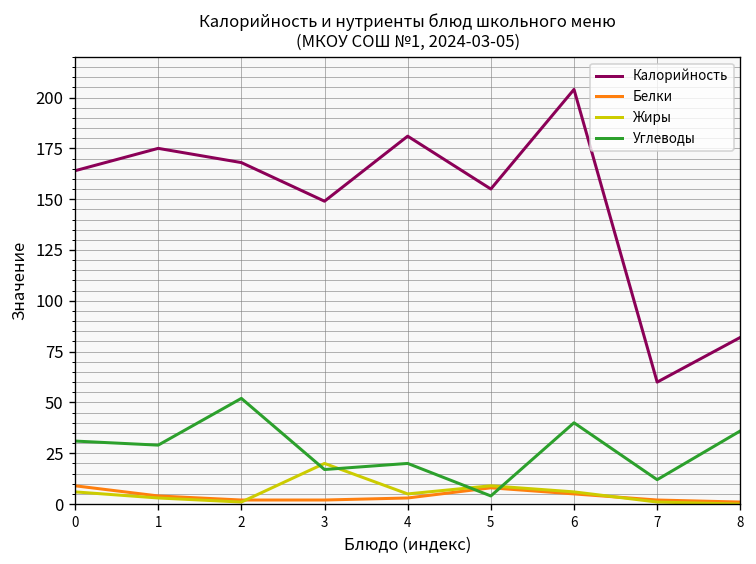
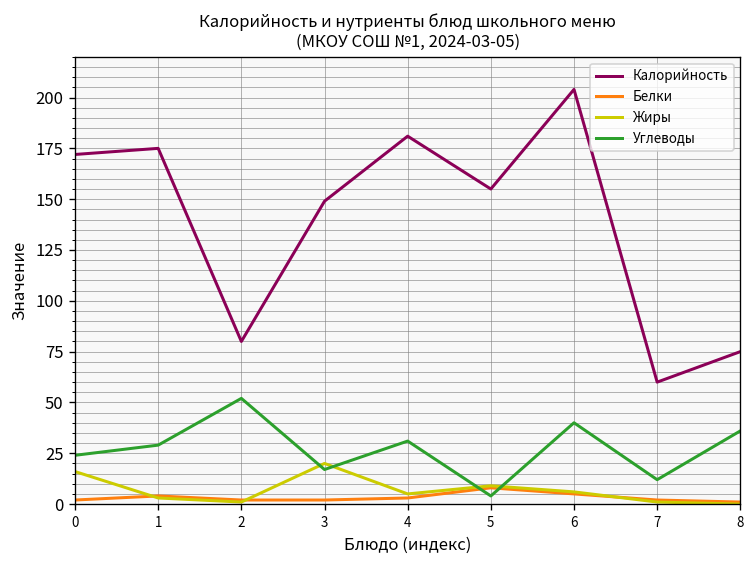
  {
    "Калорийность": {
-     "0": 164,
+     "0": 172,
      "1": 175,
-     "2": 168,
+     "2": 80,
      "3": 149,
      "4": 181,
      "5": 155,
      "6": 204,
      "7": 60,
-     "8": 82
+     "8": 75
    },
    "Белки": {
-     "0": 9,
+     "0": 2,
      "3": 2,
      "4": 3
    },
    "Жиры": {
-     "0": 6,
+     "0": 16,
      "3": 20,
      "4": 5
    },
    "Углеводы": {
-     "0": 31,
+     "0": 24,
      "1": 29,
      "2": 52,
      "3": 17,
-     "4": 20,
+     "4": 31,
      "5": 4,
      "6": 40,
      "7": 12,
      "8": 36
    }
  }
